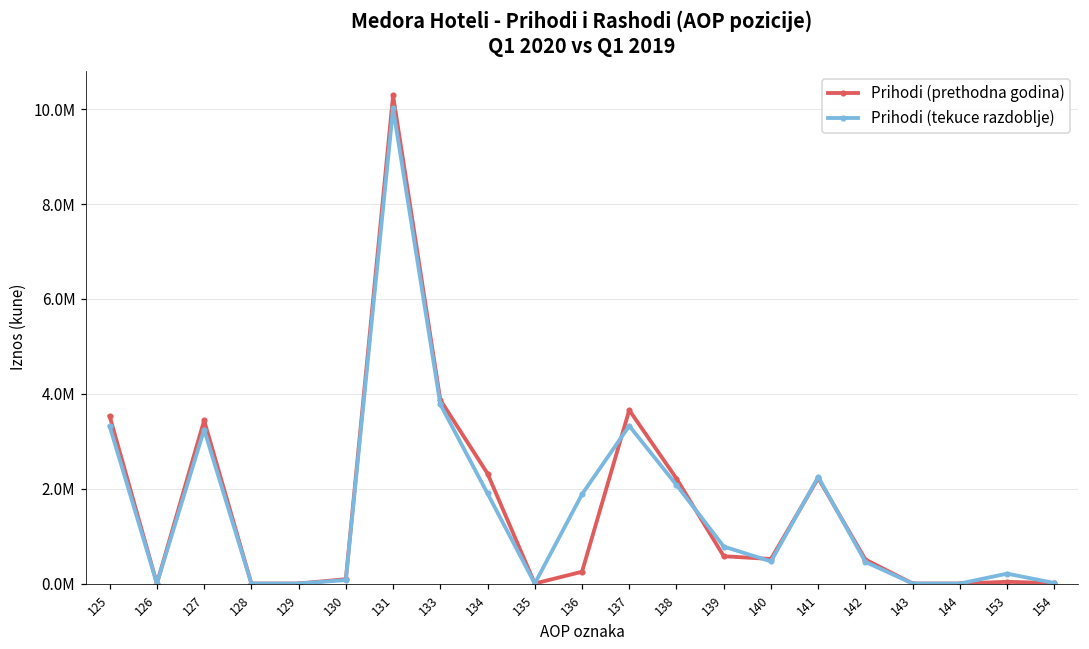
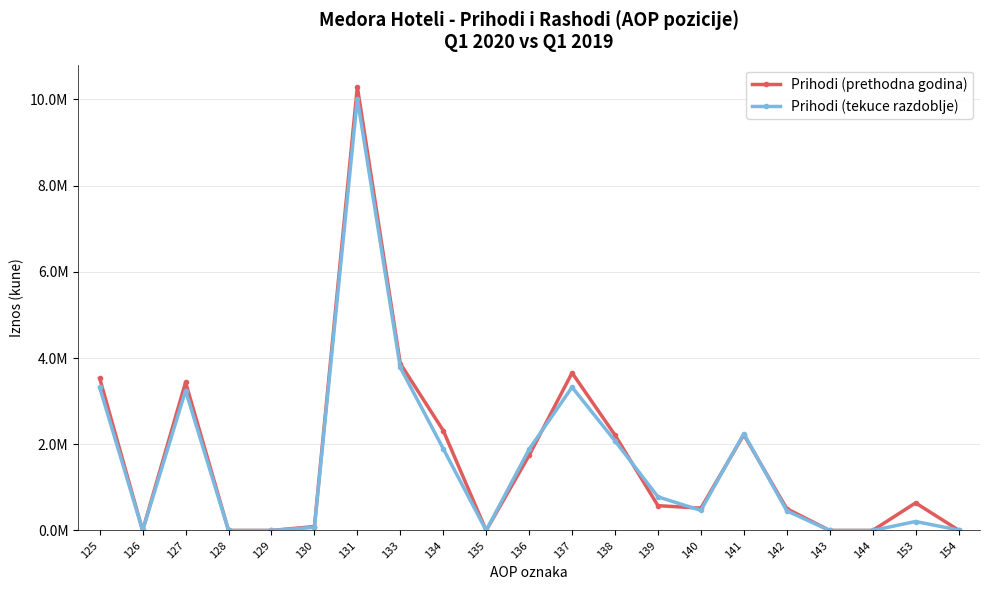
  {
    "Prihodi (prethodna godina)": {
      "125": 3500000,
      "127": 3400000,
      "131": 10300000,
      "133": 3900000,
      "134": 2300000,
-     "136": 200000,
+     "136": 1700000,
      "137": 3700000,
      "138": 2200000,
      "139": 600000,
-     "153": 0
+     "153": 600000
    },
    "Prihodi (tekuce razdoblje)": {
      "125": 3300000,
      "127": 3200000,
      "131": 10000000,
      "133": 3800000,
      "134": 1900000,
      "136": 1900000,
      "137": 3300000,
      "138": 2100000,
      "139": 800000,
      "153": 200000
    }
  }
